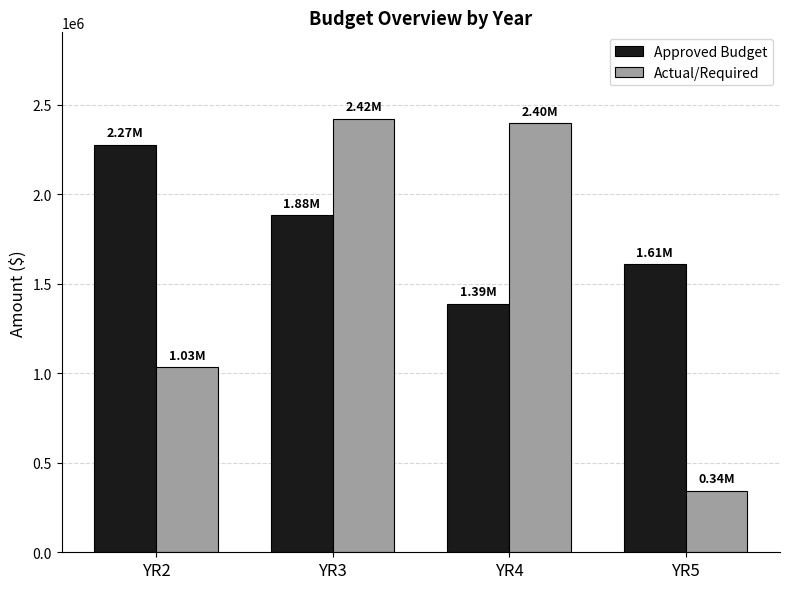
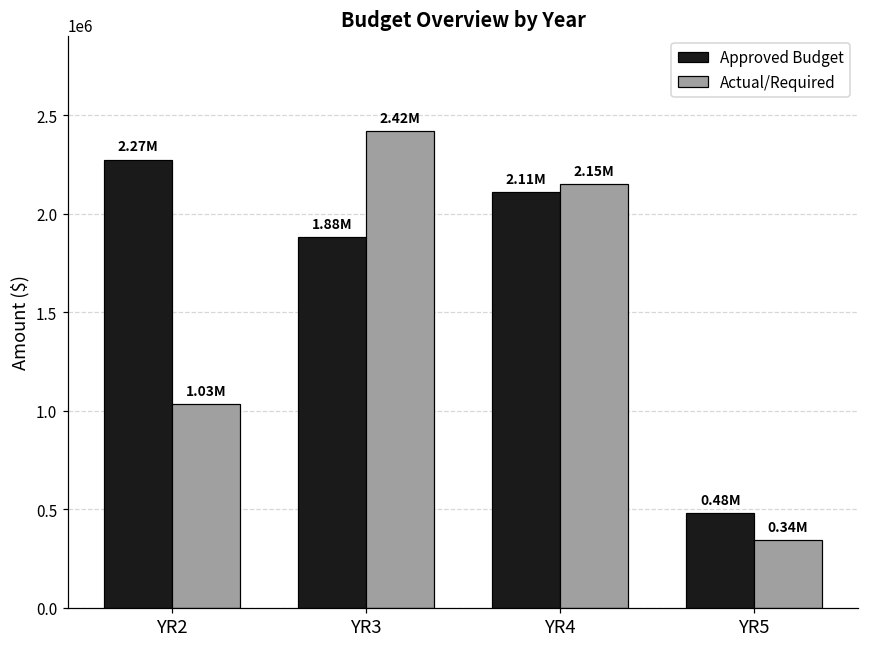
  {
    "Approved Budget": {
      "YR2": "2.27M",
      "YR3": "1.88M",
-     "YR4": "1.39M",
-     "YR5": "1.61M"
+     "YR4": "2.11M",
+     "YR5": "0.48M"
    },
    "Actual/Required": {
      "YR2": "1.03M",
      "YR3": "2.42M",
-     "YR4": "2.40M",
+     "YR4": "2.15M",
      "YR5": "0.34M"
    }
  }
